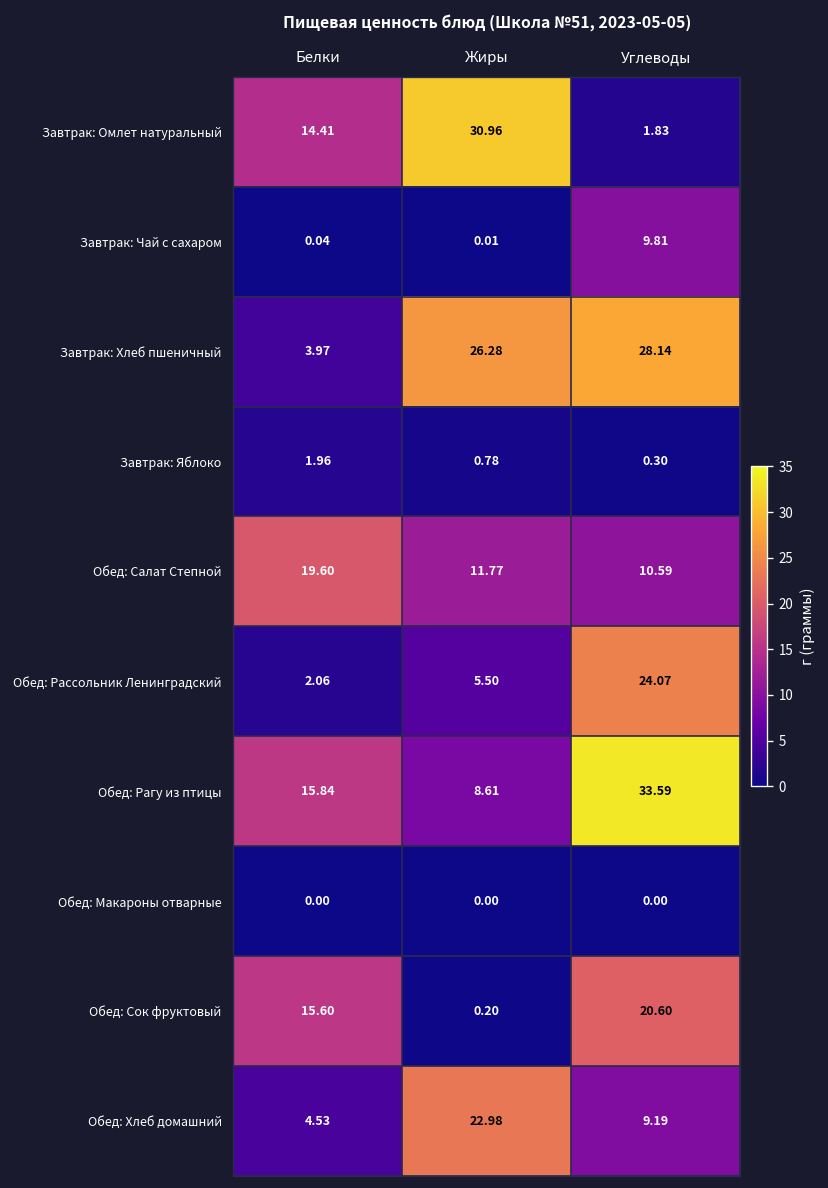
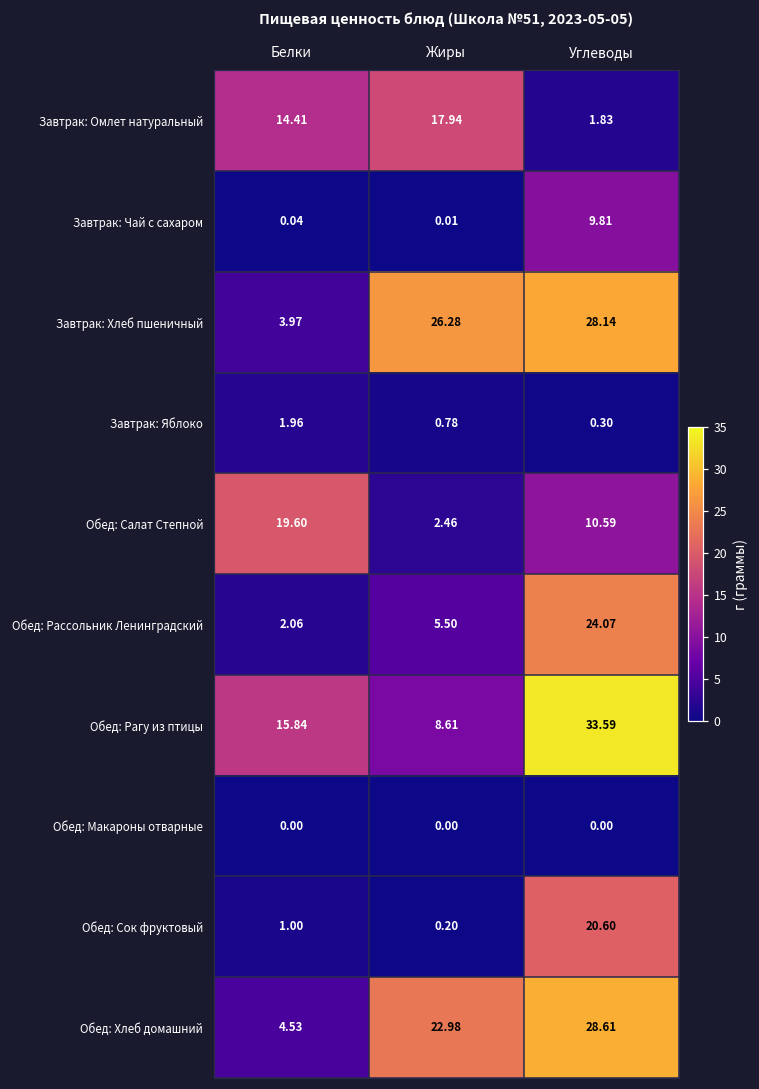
  {
    "Завтрак: Омлет натуральный": {
      "Белки": 14.41,
-     "Жиры": 30.96,
+     "Жиры": 17.94,
      "Углеводы": 1.83
    },
    "Завтрак: Чай с сахаром": {
      "Белки": 0.04,
      "Жиры": 0.01,
      "Углеводы": 9.81
    },
    "Завтрак: Хлеб пшеничный": {
      "Белки": 3.97,
      "Жиры": 26.28,
      "Углеводы": 28.14
    },
    "Завтрак: Яблоко": {
      "Белки": 1.96,
      "Жиры": 0.78,
      "Углеводы": 0.30
    },
    "Обед: Салат Степной": {
      "Белки": 19.60,
-     "Жиры": 11.77,
+     "Жиры": 2.46,
      "Углеводы": 10.59
    },
    "Обед: Рассольник Ленинградский": {
      "Белки": 2.06,
      "Жиры": 5.50,
      "Углеводы": 24.07
    },
    "Обед: Рагу из птицы": {
      "Белки": 15.84,
      "Жиры": 8.61,
      "Углеводы": 33.59
    },
    "Обед: Макароны отварные": {
      "Белки": 0.00,
      "Жиры": 0.00,
      "Углеводы": 0.00
    },
    "Обед: Сок фруктовый": {
-     "Белки": 15.60,
+     "Белки": 1.00,
      "Жиры": 0.20,
      "Углеводы": 20.60
    },
    "Обед: Хлеб домашний": {
      "Белки": 4.53,
      "Жиры": 22.98,
-     "Углеводы": 9.19
+     "Углеводы": 28.61
    }
  }
